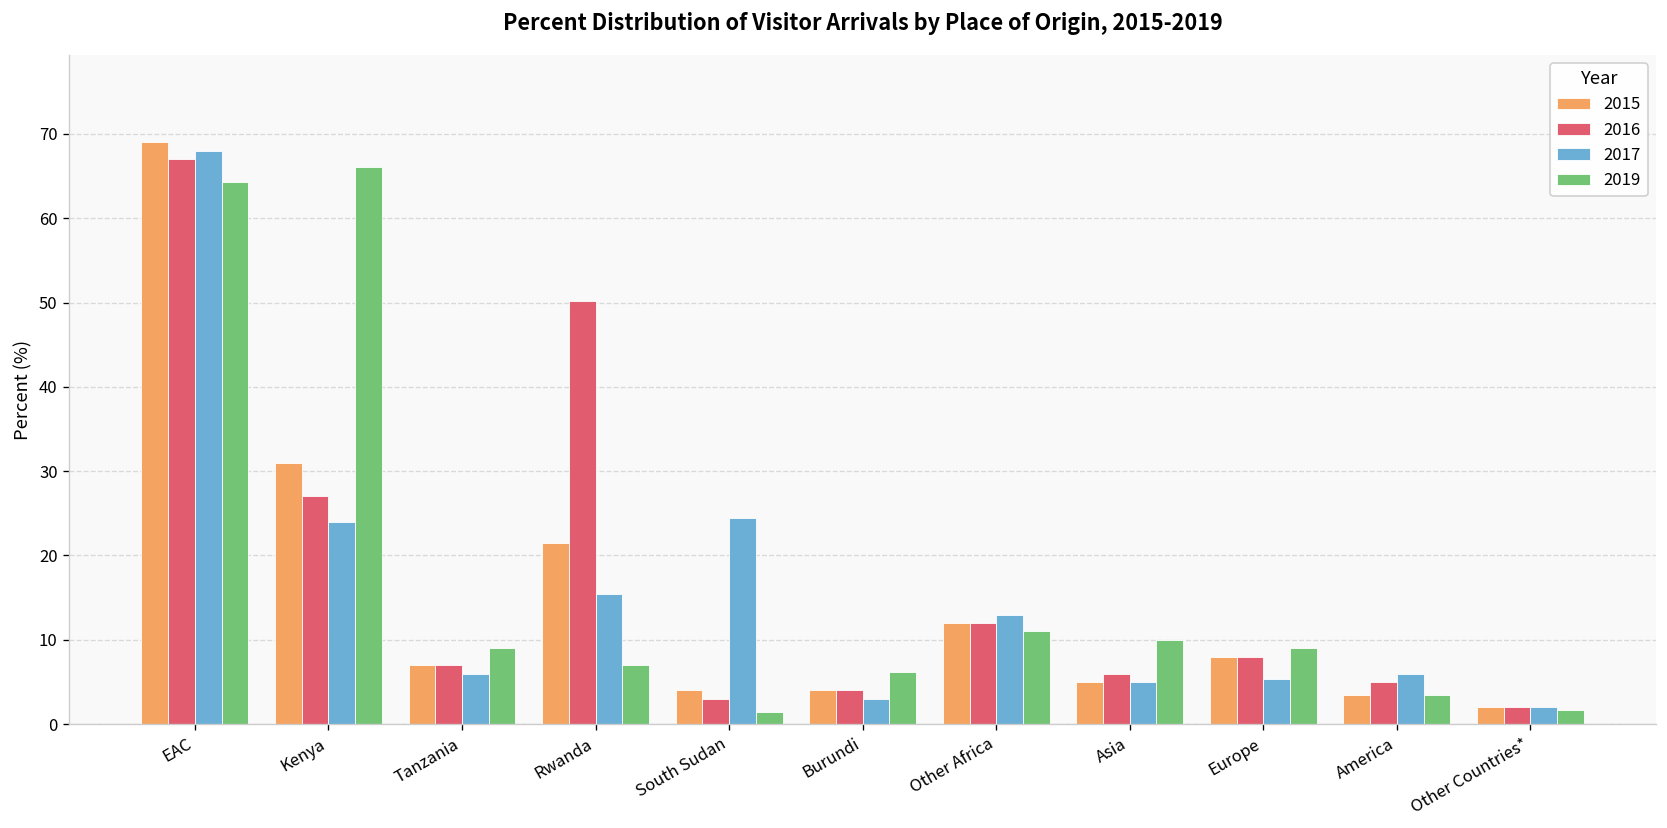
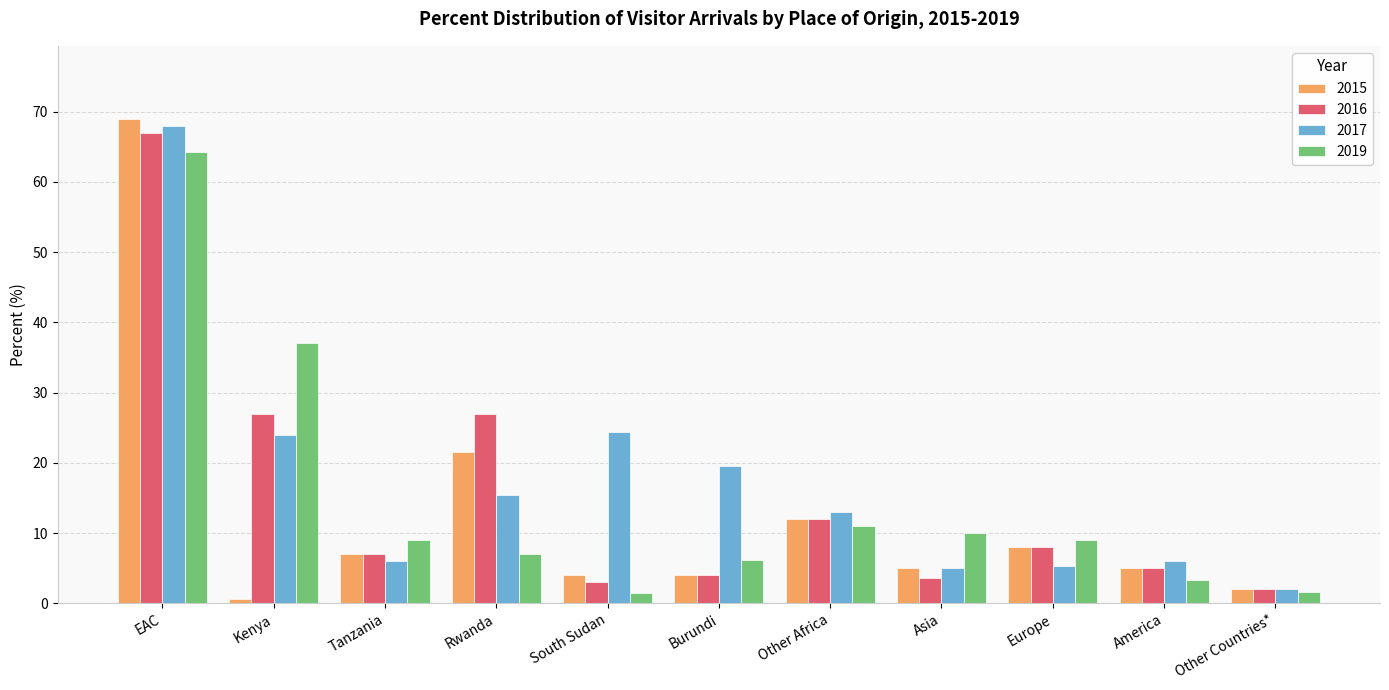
  {
    "2015": {
      "EAC": 69,
-     "Kenya": 31,
+     "Kenya": 1,
      "Tanzania": 7,
      "Rwanda": 22,
      "South Sudan": 4,
      "Burundi": 4,
      "Other Africa": 12,
      "Asia": 5,
      "Europe": 8,
-     "America": 4,
+     "America": 5,
      "Other Countries*": 2
    },
    "2016": {
      "EAC": 67,
      "Kenya": 27,
      "Tanzania": 7,
-     "Rwanda": 50,
+     "Rwanda": 27,
      "South Sudan": 3,
      "Burundi": 4,
      "Other Africa": 12,
-     "Asia": 6,
+     "Asia": 4,
      "Europe": 8,
      "America": 5,
      "Other Countries*": 2
    },
    "2017": {
      "EAC": 68,
      "Kenya": 24,
      "Tanzania": 6,
      "Rwanda": 15,
      "South Sudan": 24,
-     "Burundi": 3,
+     "Burundi": 20,
      "Other Africa": 13,
      "Asia": 5,
      "Europe": 5,
      "America": 6,
      "Other Countries*": 2
    },
    "2019": {
      "EAC": 64,
-     "Kenya": 66,
+     "Kenya": 37,
      "Tanzania": 9,
      "Rwanda": 7,
      "South Sudan": 2,
      "Burundi": 6,
      "Other Africa": 11,
      "Asia": 10,
      "Europe": 9,
      "America": 3,
      "Other Countries*": 2
    }
  }
